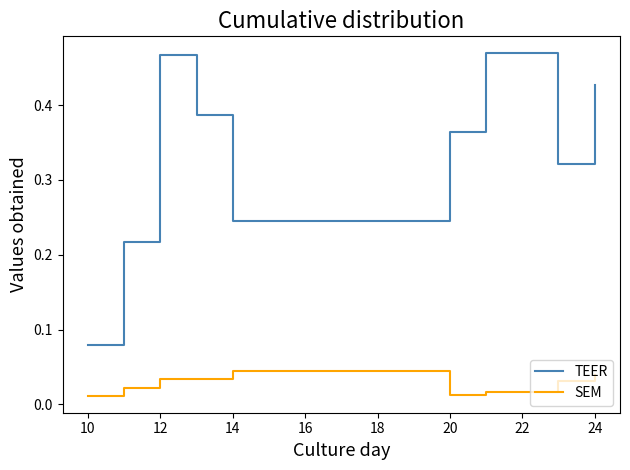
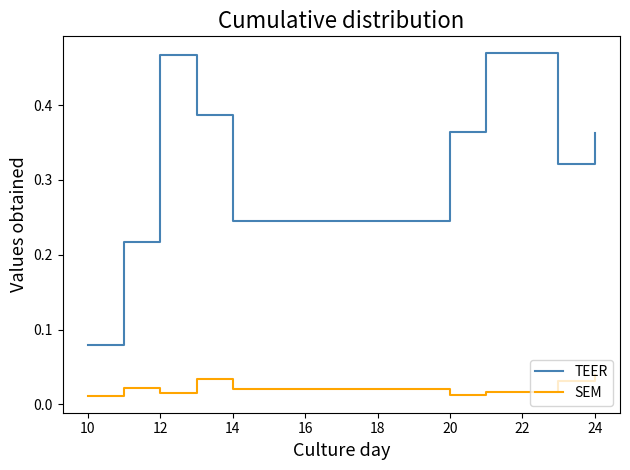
  {
    "TEER": {
      "10": 0.08,
      "12": 0.47,
      "14": 0.25,
      "20": 0.36,
-     "24": 0.43
+     "24": 0.36
    },
    "SEM": {
      "10": 0.01,
-     "12": 0.03,
-     "14": 0.04,
+     "12": 0.02,
+     "14": 0.02,
      "20": 0.01
    }
  }
